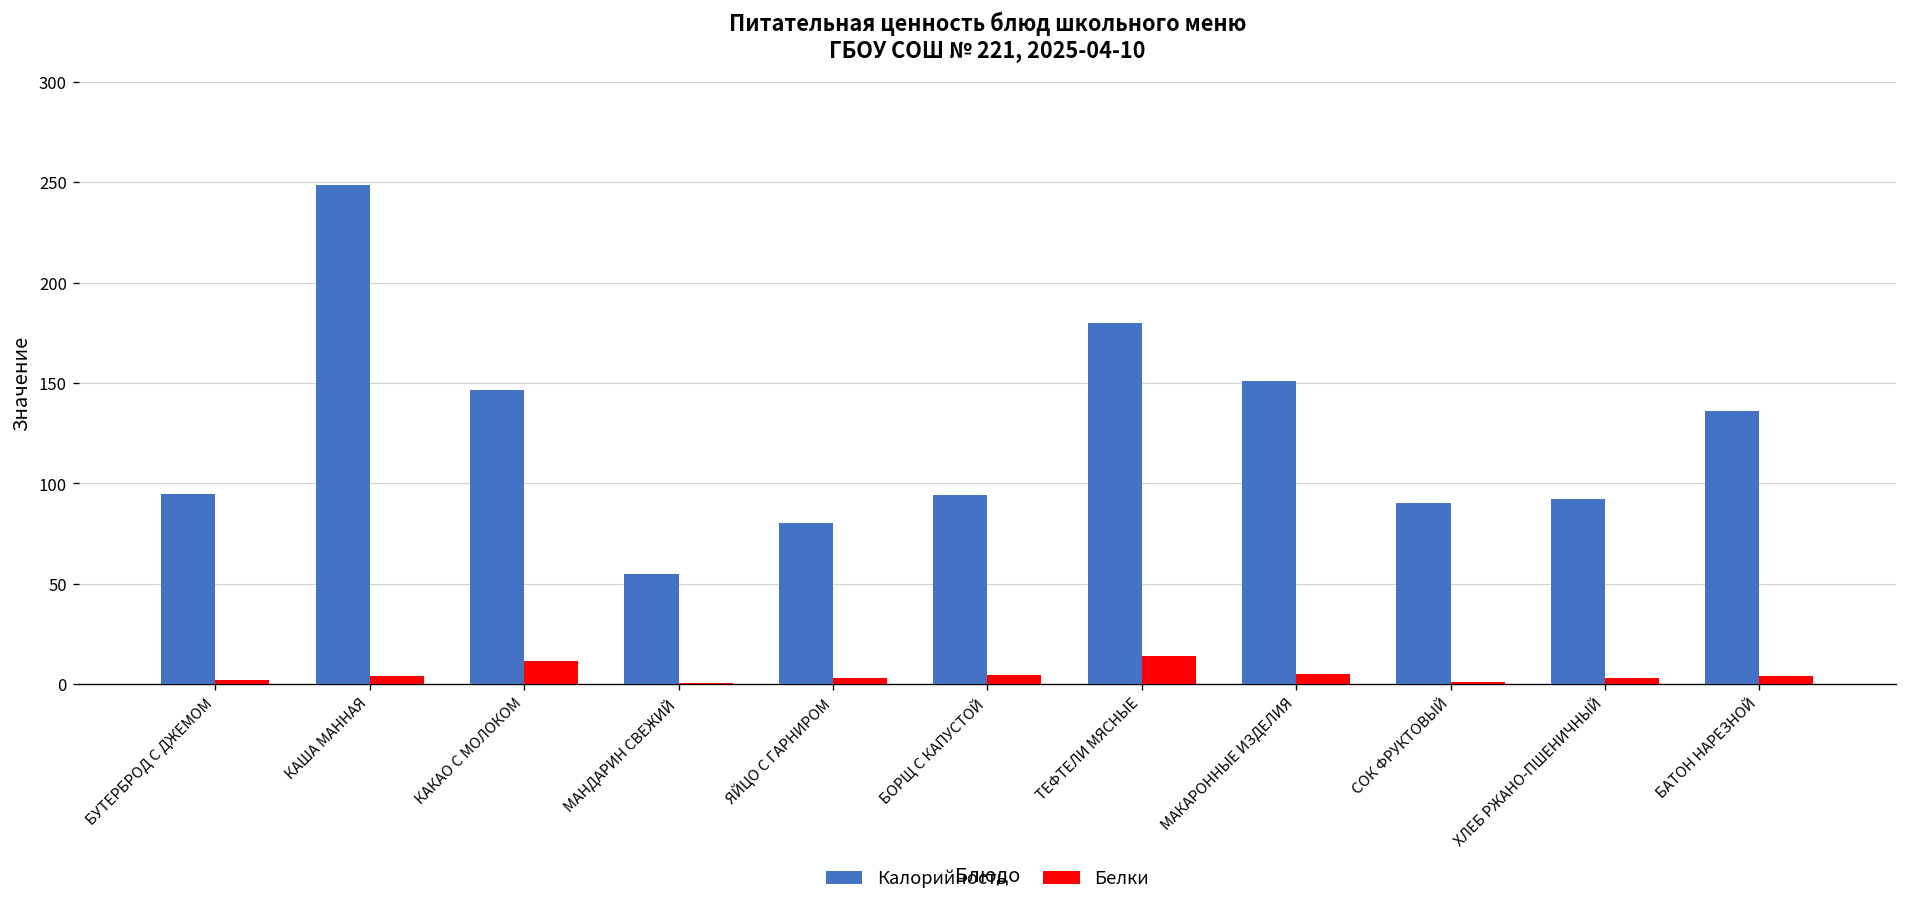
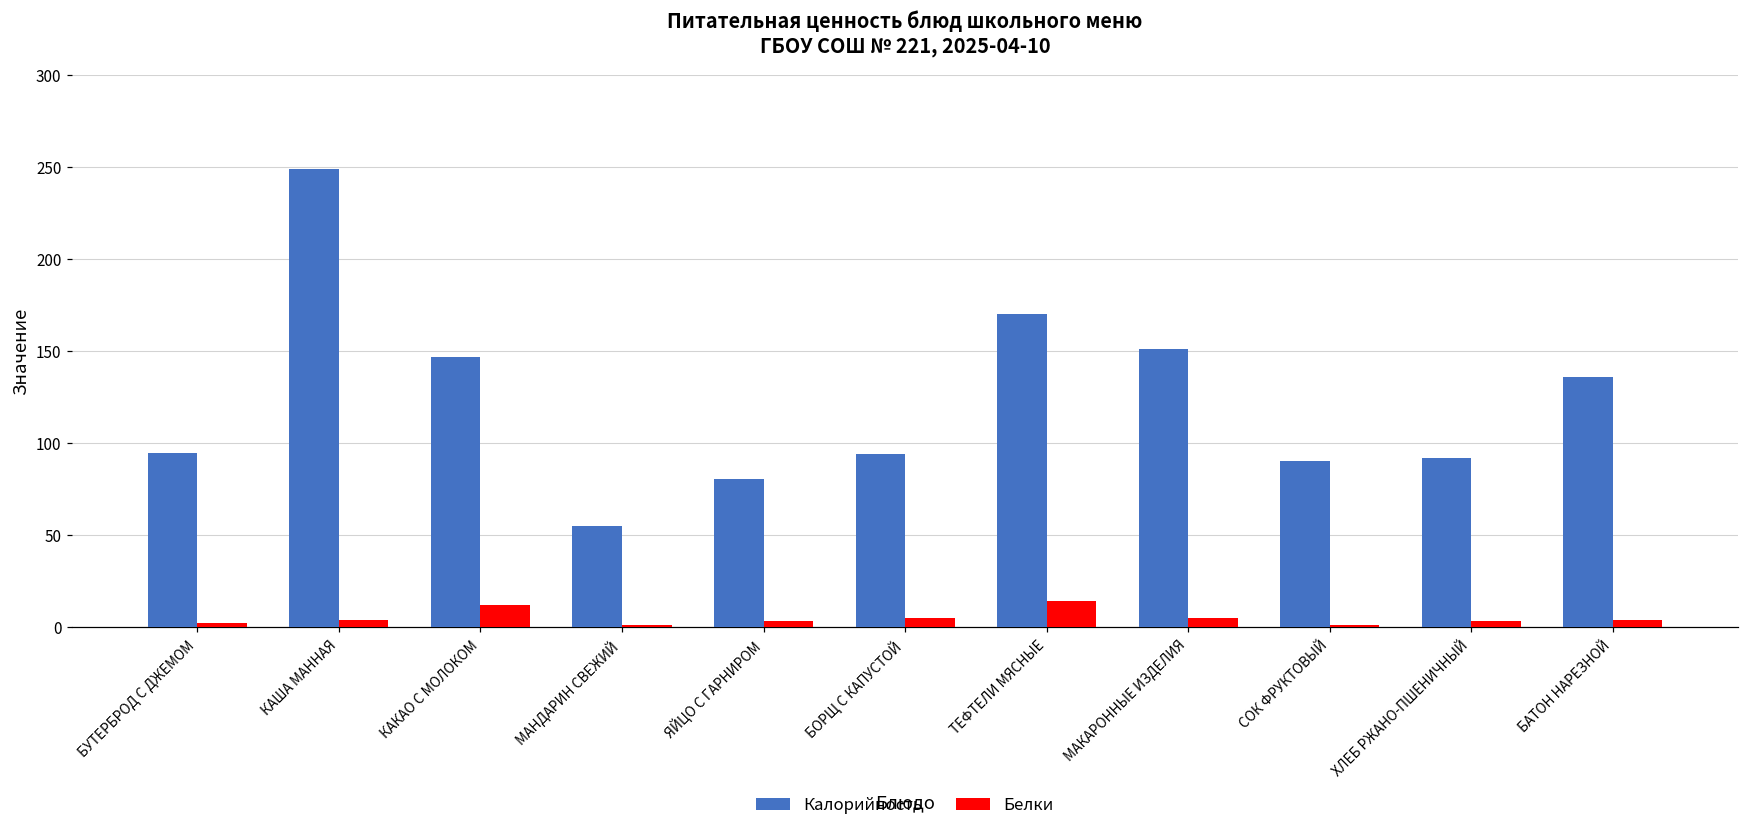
  {
    "Калорийность": {
      "БУТЕРБРОД С ДЖЕМОМ": 95,
      "КАША МАННАЯ": 249,
      "КАКАО С МОЛОКОМ": 147,
      "МАНДАРИН СВЕЖИЙ": 55,
      "ЯЙЦО С ГАРНИРОМ": 80,
      "БОРЩ С КАПУСТОЙ": 94,
-     "ТЕФТЕЛИ МЯСНЫЕ": 180,
+     "ТЕФТЕЛИ МЯСНЫЕ": 170,
      "МАКАРОННЫЕ ИЗДЕЛИЯ": 151,
      "СОК ФРУКТОВЫЙ": 90,
      "ХЛЕБ РЖАНО-ПШЕНИЧНЫЙ": 92,
      "БАТОН НАРЕЗНОЙ": 136
    },
    "Белки": {
      "БУТЕРБРОД С ДЖЕМОМ": 2,
      "КАША МАННАЯ": 4,
      "КАКАО С МОЛОКОМ": 12,
      "ЯЙЦО С ГАРНИРОМ": 3,
      "БОРЩ С КАПУСТОЙ": 5,
      "ТЕФТЕЛИ МЯСНЫЕ": 14,
      "МАКАРОННЫЕ ИЗДЕЛИЯ": 5,
      "ХЛЕБ РЖАНО-ПШЕНИЧНЫЙ": 3,
      "БАТОН НАРЕЗНОЙ": 4
    }
  }
